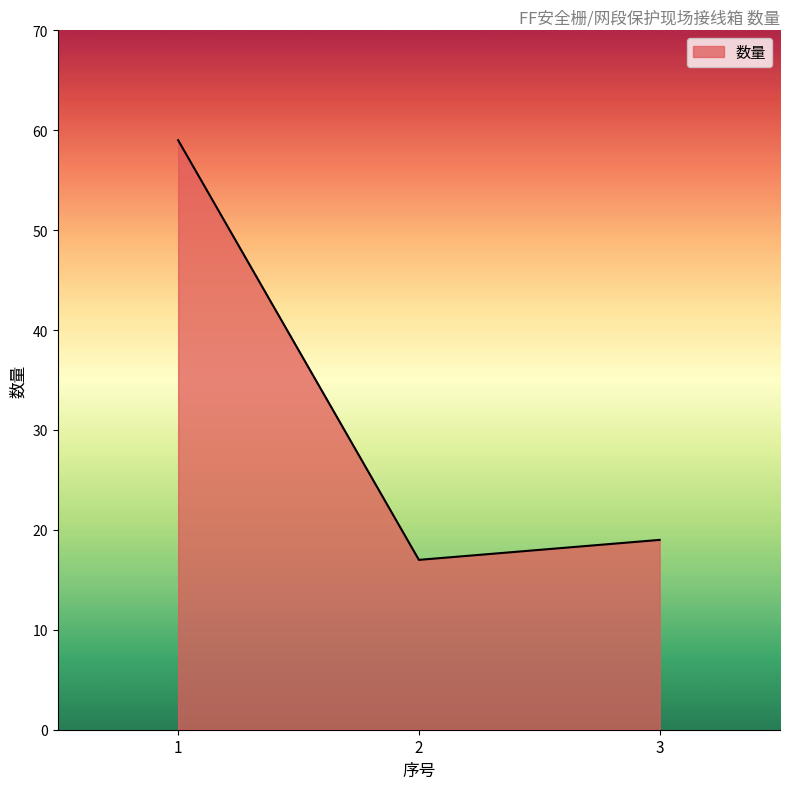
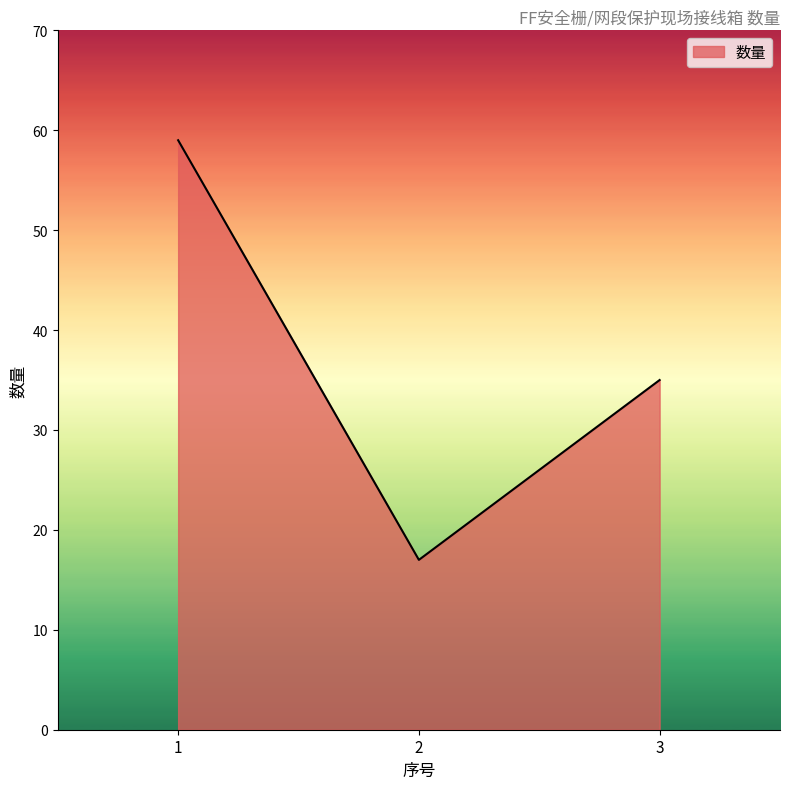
  {
    "1": 59,
    "2": 17,
-   "3": 19
+   "3": 35
  }
